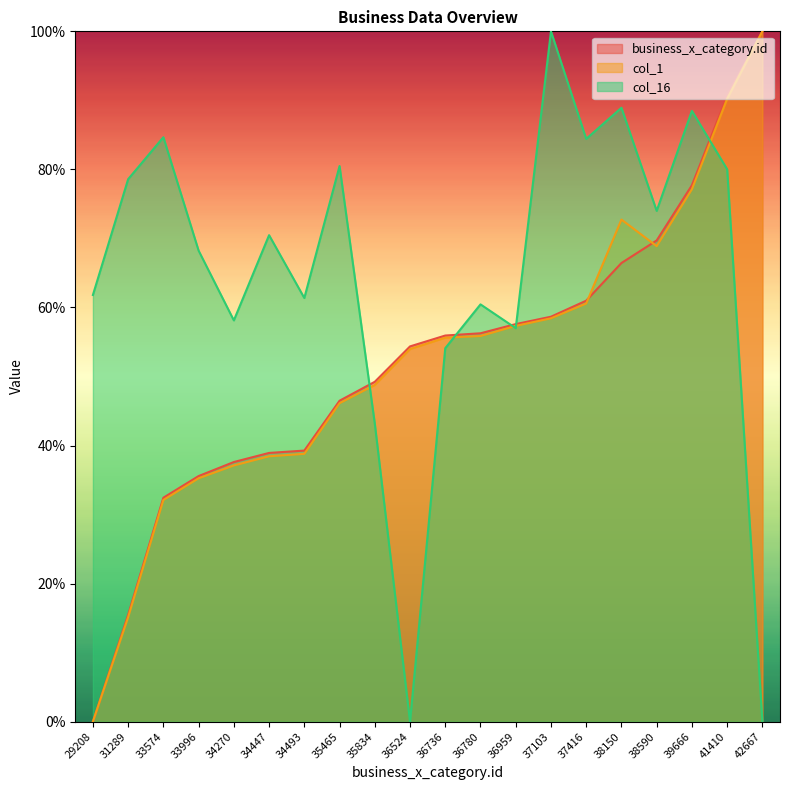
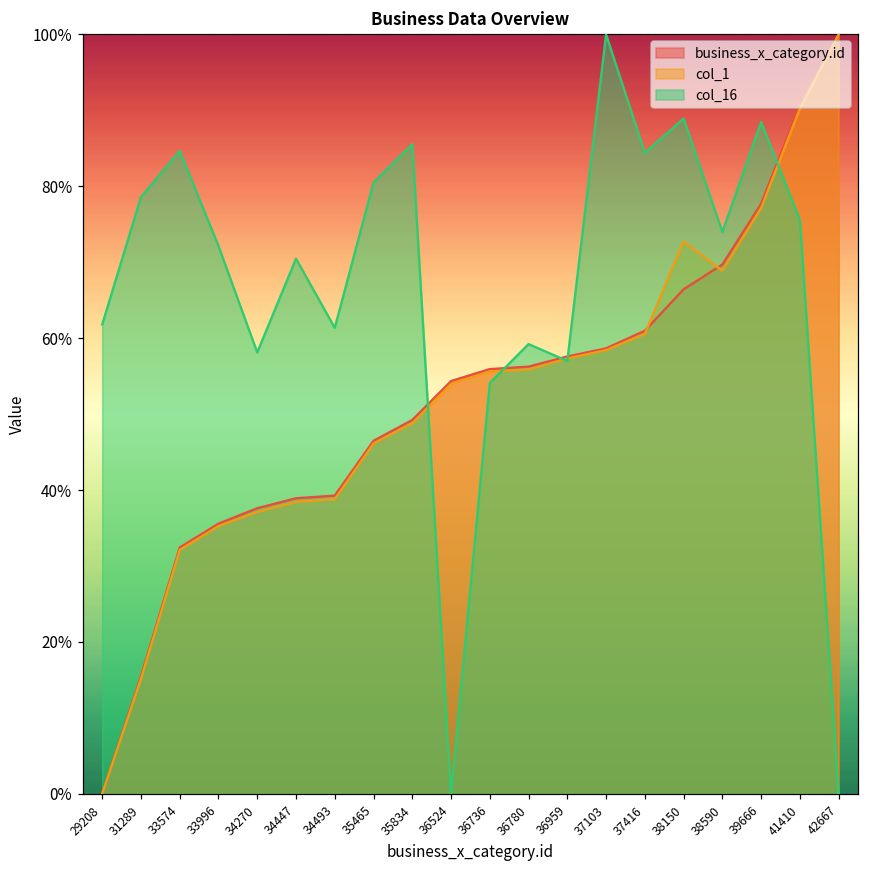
  {
    "business_x_category.id": {
      "34270": "38%",
      "34447": "39%",
      "34493": "39%",
      "35834": "49%",
      "36524": "54%",
      "36780": "56%",
      "37416": "61%",
      "38150": "66%",
      "38590": "70%",
      "39666": "78%"
    },
    "col_1": {
      "34270": "37%",
      "34447": "38%",
      "34493": "39%",
      "35834": "49%",
      "36524": "54%",
      "36780": "56%",
      "37416": "61%",
      "38150": "73%",
      "38590": "69%",
      "39666": "77%"
    },
    "col_16": {
      "29208": "62%",
      "31289": "79%",
      "33574": "85%",
-     "33996": "68%",
+     "33996": "72%",
      "34270": "58%",
      "34447": "70%",
      "34493": "61%",
      "35465": "80%",
-     "35834": "43%",
+     "35834": "86%",
      "36524": "0%",
      "36736": "54%",
-     "36780": "60%",
+     "36780": "59%",
      "37103": "100%",
      "37416": "84%",
      "38150": "89%",
      "38590": "74%",
      "39666": "88%",
-     "41410": "80%",
+     "41410": "76%",
      "42667": "0%"
    }
  }
